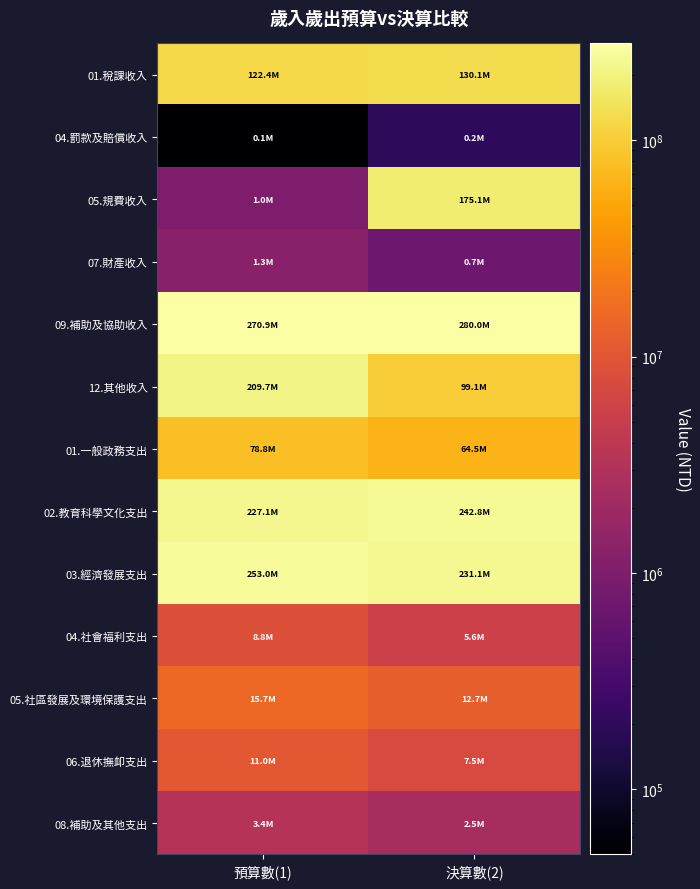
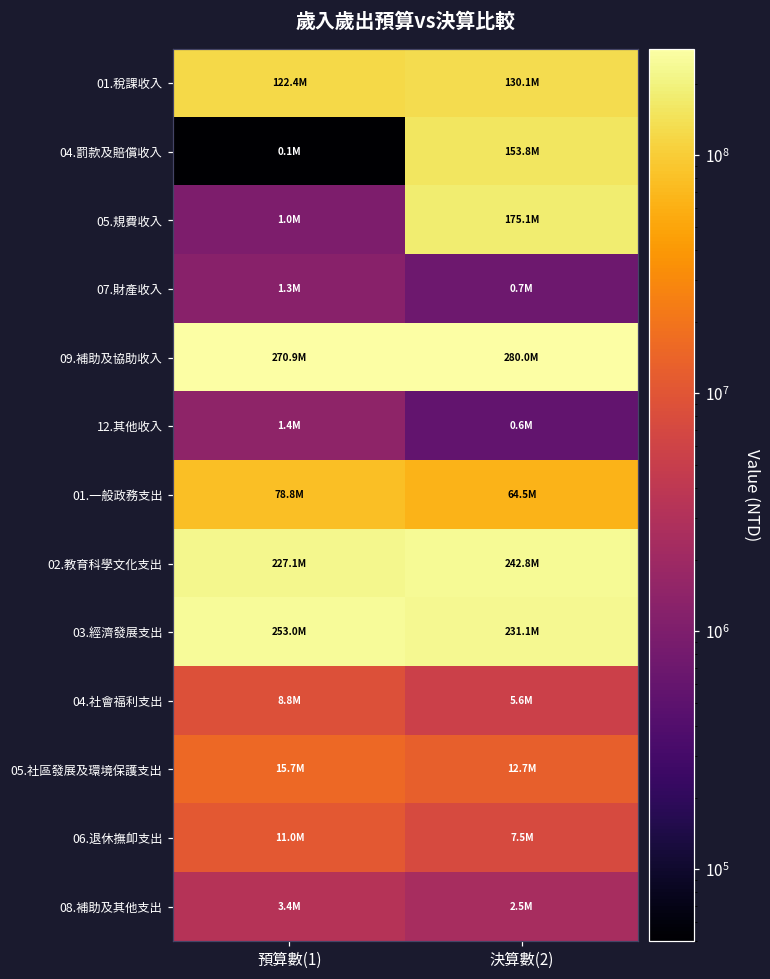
  {
    "01.稅課收入": {
      "預算數(1)": "122.4M",
      "決算數(2)": "130.1M"
    },
    "04.罰款及賠償收入": {
      "預算數(1)": "0.1M",
-     "決算數(2)": "0.2M"
+     "決算數(2)": "153.8M"
    },
    "05.規費收入": {
      "預算數(1)": "1.0M",
      "決算數(2)": "175.1M"
    },
    "07.財產收入": {
      "預算數(1)": "1.3M",
      "決算數(2)": "0.7M"
    },
    "09.補助及協助收入": {
      "預算數(1)": "270.9M",
      "決算數(2)": "280.0M"
    },
    "12.其他收入": {
-     "預算數(1)": "209.7M",
-     "決算數(2)": "99.1M"
+     "預算數(1)": "1.4M",
+     "決算數(2)": "0.6M"
    },
    "01.一般政務支出": {
      "預算數(1)": "78.8M",
      "決算數(2)": "64.5M"
    },
    "02.教育科學文化支出": {
      "預算數(1)": "227.1M",
      "決算數(2)": "242.8M"
    },
    "03.經濟發展支出": {
      "預算數(1)": "253.0M",
      "決算數(2)": "231.1M"
    },
    "04.社會福利支出": {
      "預算數(1)": "8.8M",
      "決算數(2)": "5.6M"
    },
    "05.社區發展及環境保護支出": {
      "預算數(1)": "15.7M",
      "決算數(2)": "12.7M"
    },
    "06.退休撫卹支出": {
      "預算數(1)": "11.0M",
      "決算數(2)": "7.5M"
    },
    "08.補助及其他支出": {
      "預算數(1)": "3.4M",
      "決算數(2)": "2.5M"
    }
  }
